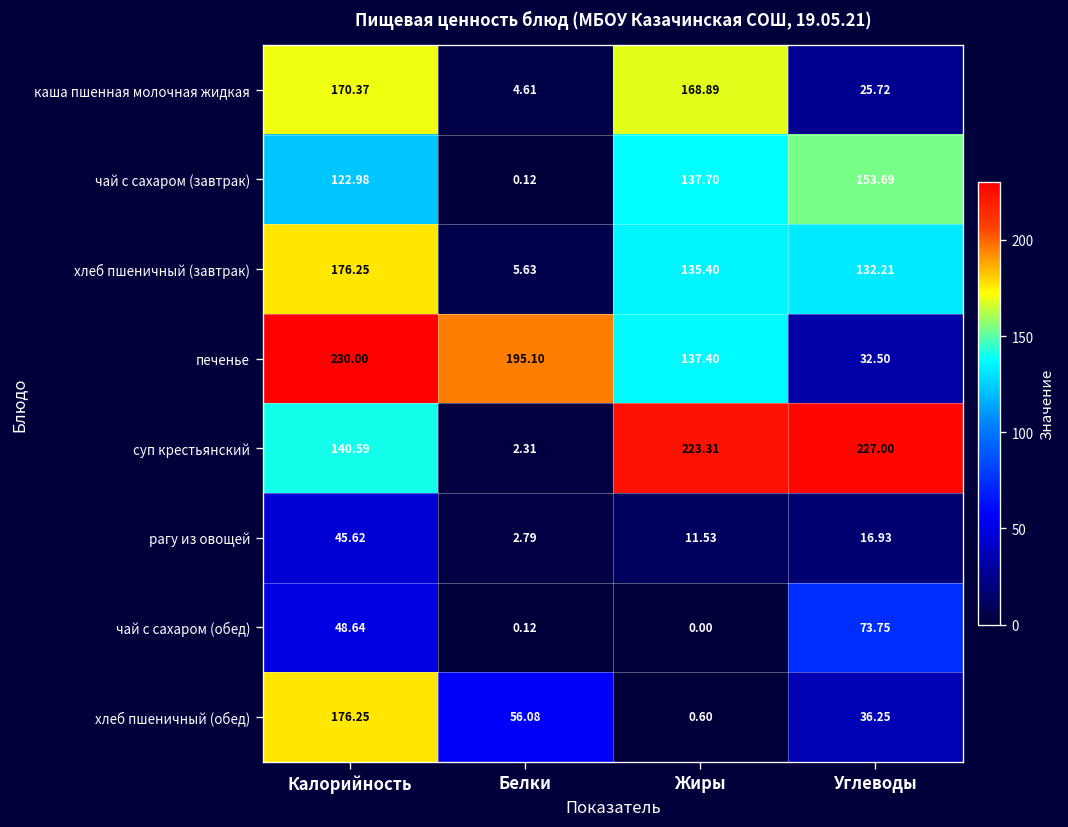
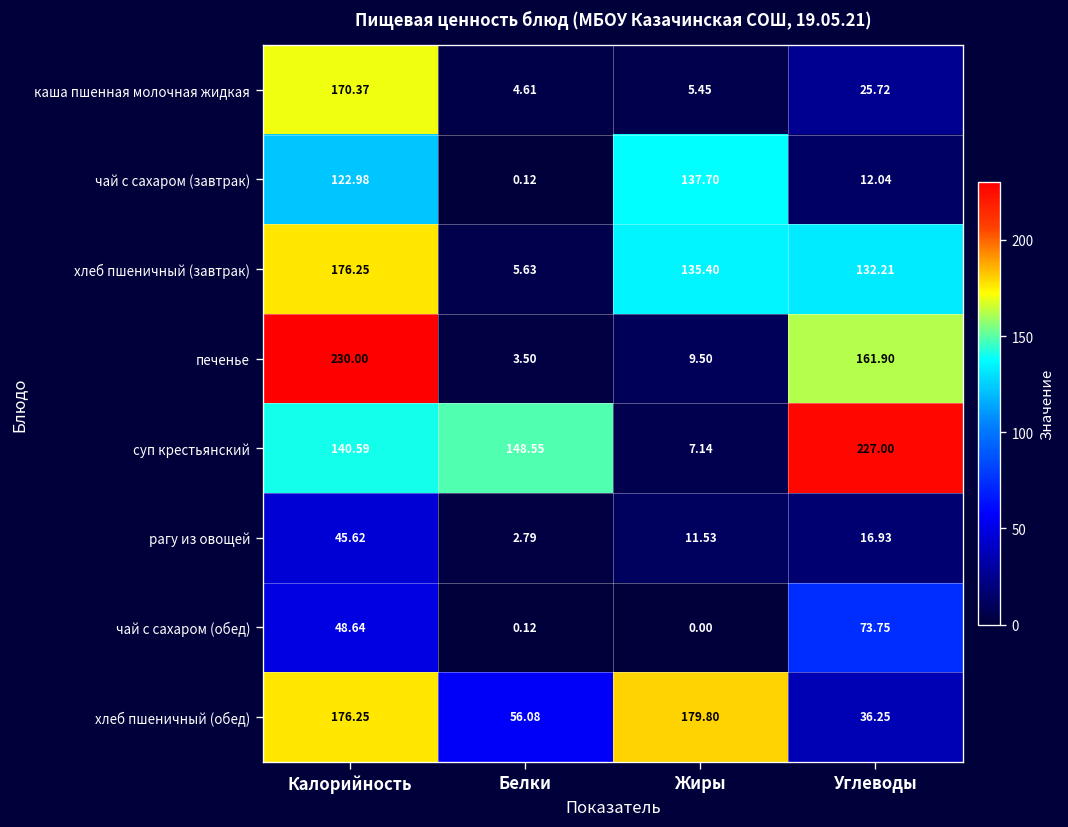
  {
    "каша пшенная молочная жидкая": {
      "Калорийность": 170.37,
      "Белки": 4.61,
-     "Жиры": 168.89,
+     "Жиры": 5.45,
      "Углеводы": 25.72
    },
    "чай с сахаром (завтрак)": {
      "Калорийность": 122.98,
      "Белки": 0.12,
      "Жиры": 137.70,
-     "Углеводы": 153.69
+     "Углеводы": 12.04
    },
    "хлеб пшеничный (завтрак)": {
      "Калорийность": 176.25,
      "Белки": 5.63,
      "Жиры": 135.40,
      "Углеводы": 132.21
    },
    "печенье": {
      "Калорийность": 230.00,
-     "Белки": 195.10,
-     "Жиры": 137.40,
-     "Углеводы": 32.50
+     "Белки": 3.50,
+     "Жиры": 9.50,
+     "Углеводы": 161.90
    },
    "суп крестьянский": {
      "Калорийность": 140.59,
-     "Белки": 2.31,
-     "Жиры": 223.31,
+     "Белки": 148.55,
+     "Жиры": 7.14,
      "Углеводы": 227.00
    },
    "рагу из овощей": {
      "Калорийность": 45.62,
      "Белки": 2.79,
      "Жиры": 11.53,
      "Углеводы": 16.93
    },
    "чай с сахаром (обед)": {
      "Калорийность": 48.64,
      "Белки": 0.12,
      "Жиры": 0.00,
      "Углеводы": 73.75
    },
    "хлеб пшеничный (обед)": {
      "Калорийность": 176.25,
      "Белки": 56.08,
-     "Жиры": 0.60,
+     "Жиры": 179.80,
      "Углеводы": 36.25
    }
  }
